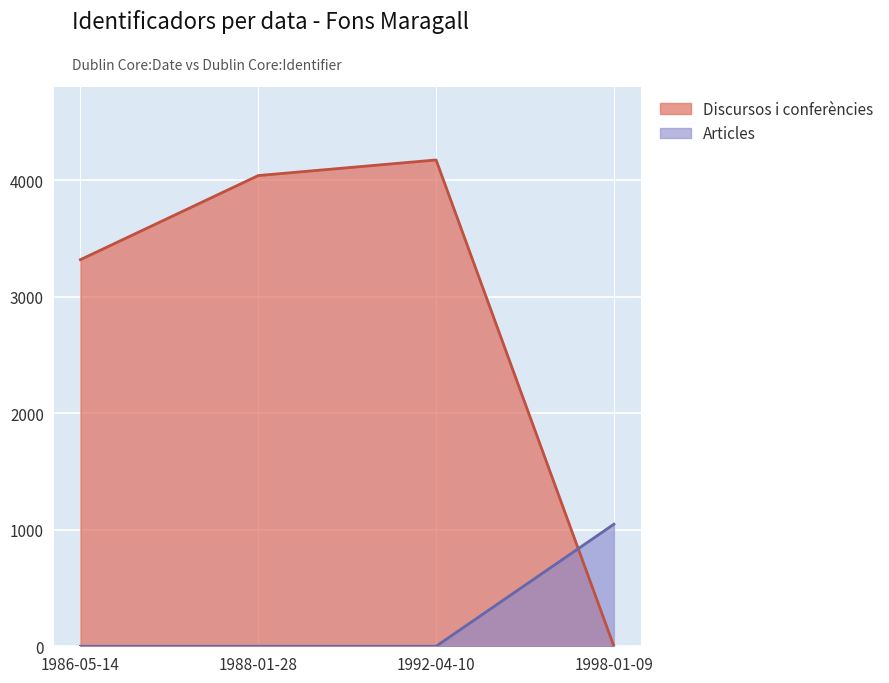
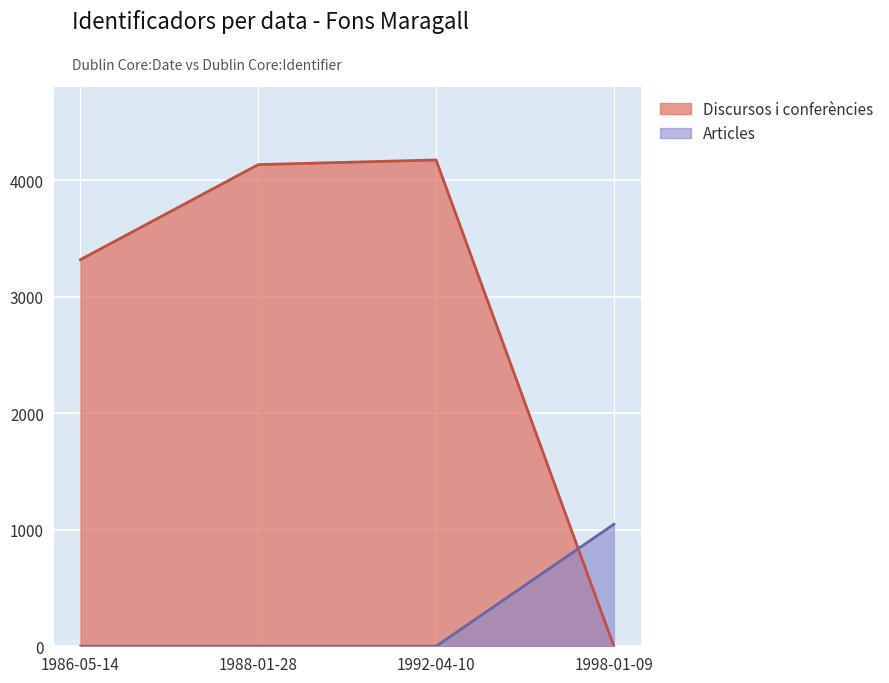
  {
    "Discursos i conferències": {
      "1986-05-14": 3320,
-     "1988-01-28": 4040,
+     "1988-01-28": 4140,
      "1992-04-10": 4180,
      "1998-01-09": 0
    },
    "Articles": {
      "1986-05-14": 0,
      "1988-01-28": 0,
      "1992-04-10": 0,
      "1998-01-09": 1050
    }
  }
